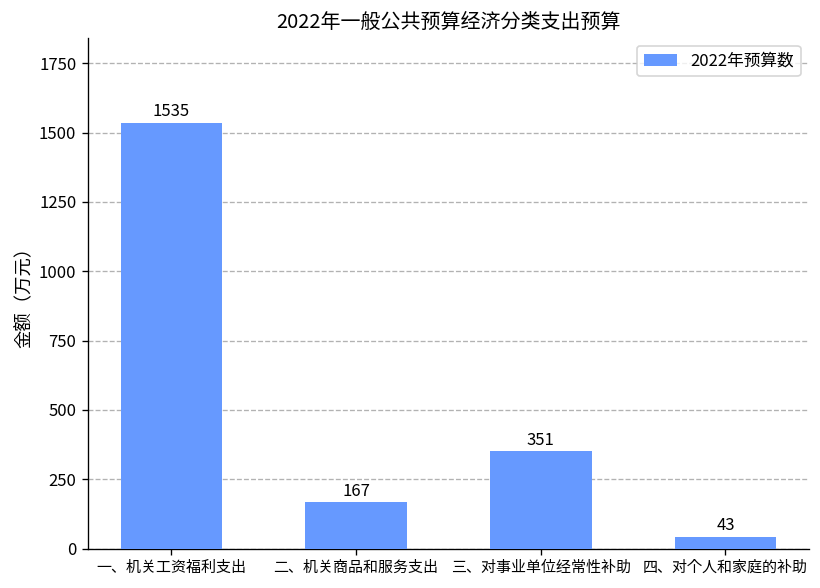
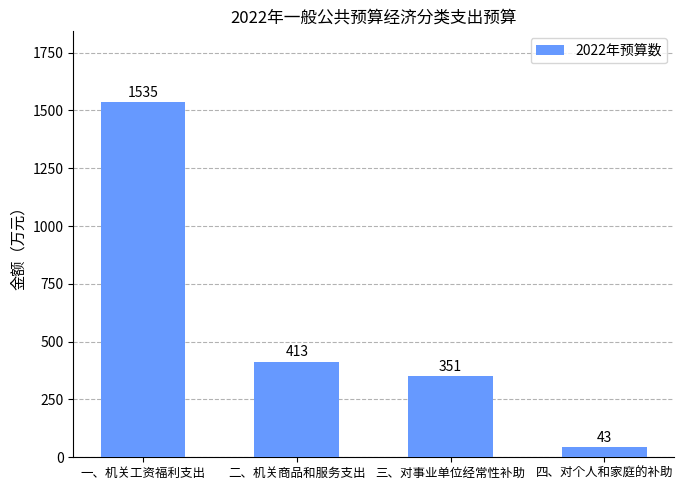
  {
    "一、机关工资福利支出": 1535,
-   "二、机关商品和服务支出": 167,
+   "二、机关商品和服务支出": 413,
    "三、对事业单位经常性补助": 351,
    "四、对个人和家庭的补助": 43
  }
